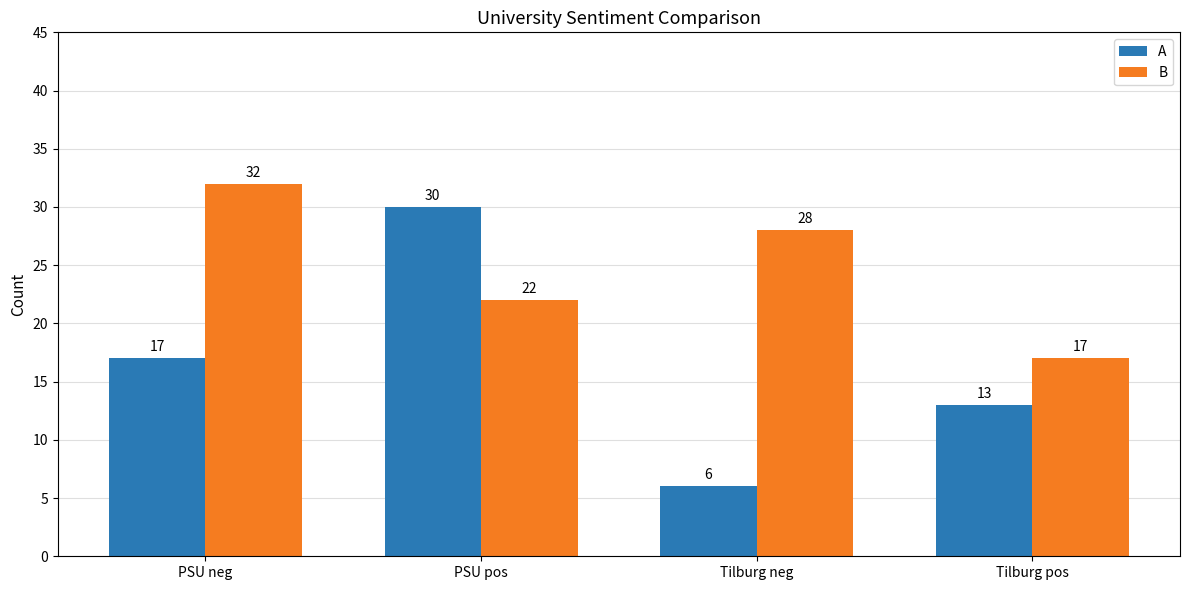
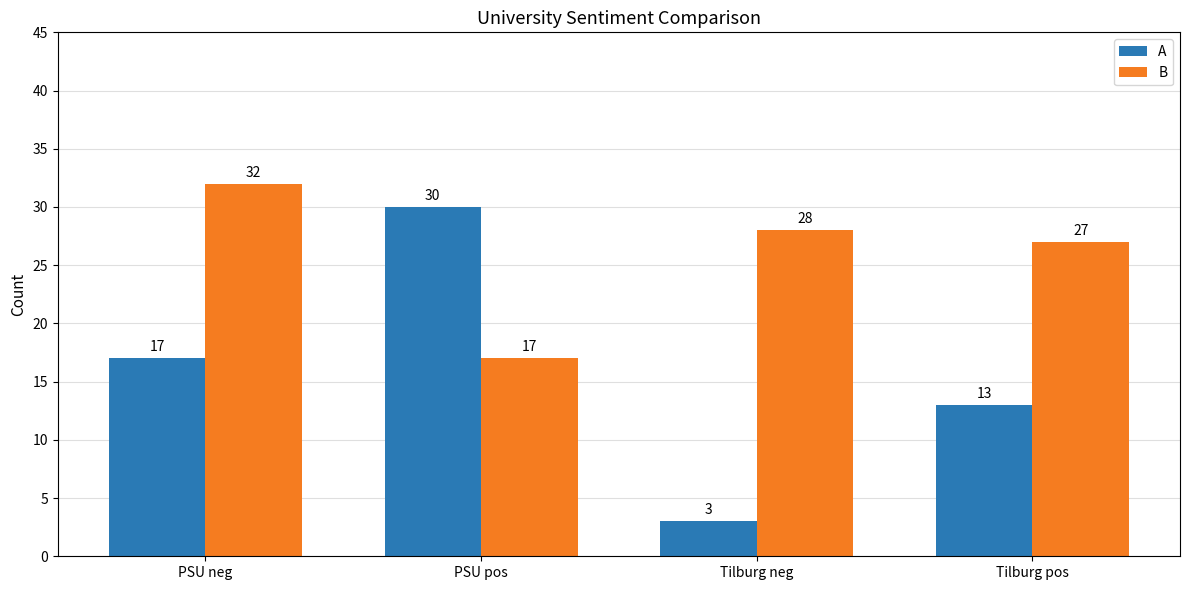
  {
    "A": {
      "PSU neg": 17,
      "PSU pos": 30,
-     "Tilburg neg": 6,
+     "Tilburg neg": 3,
      "Tilburg pos": 13
    },
    "B": {
      "PSU neg": 32,
-     "PSU pos": 22,
+     "PSU pos": 17,
      "Tilburg neg": 28,
-     "Tilburg pos": 17
+     "Tilburg pos": 27
    }
  }
